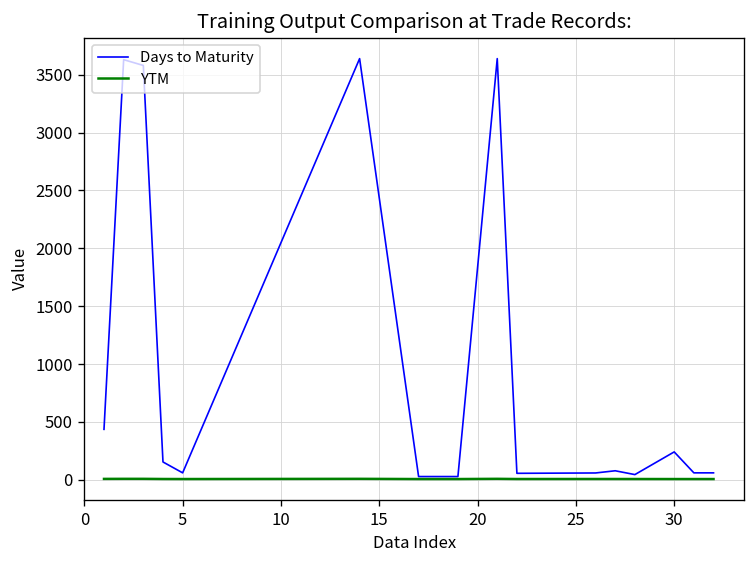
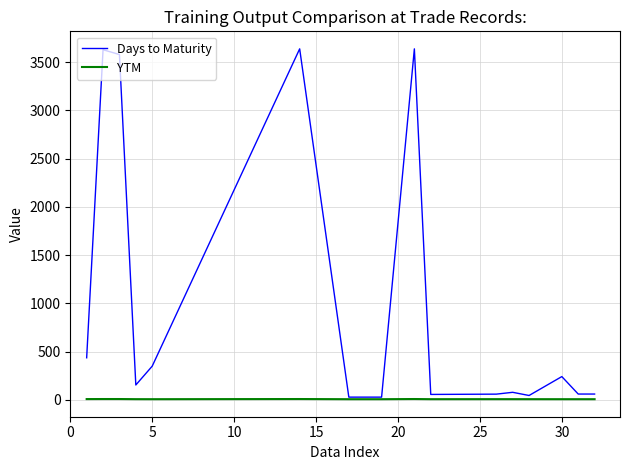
  {
    "Days to Maturity": {
-     "5": 100,
+     "5": 300,
      "30": 200
    },
    "YTM": {
      "5": 0,
      "30": 0
    }
  }
